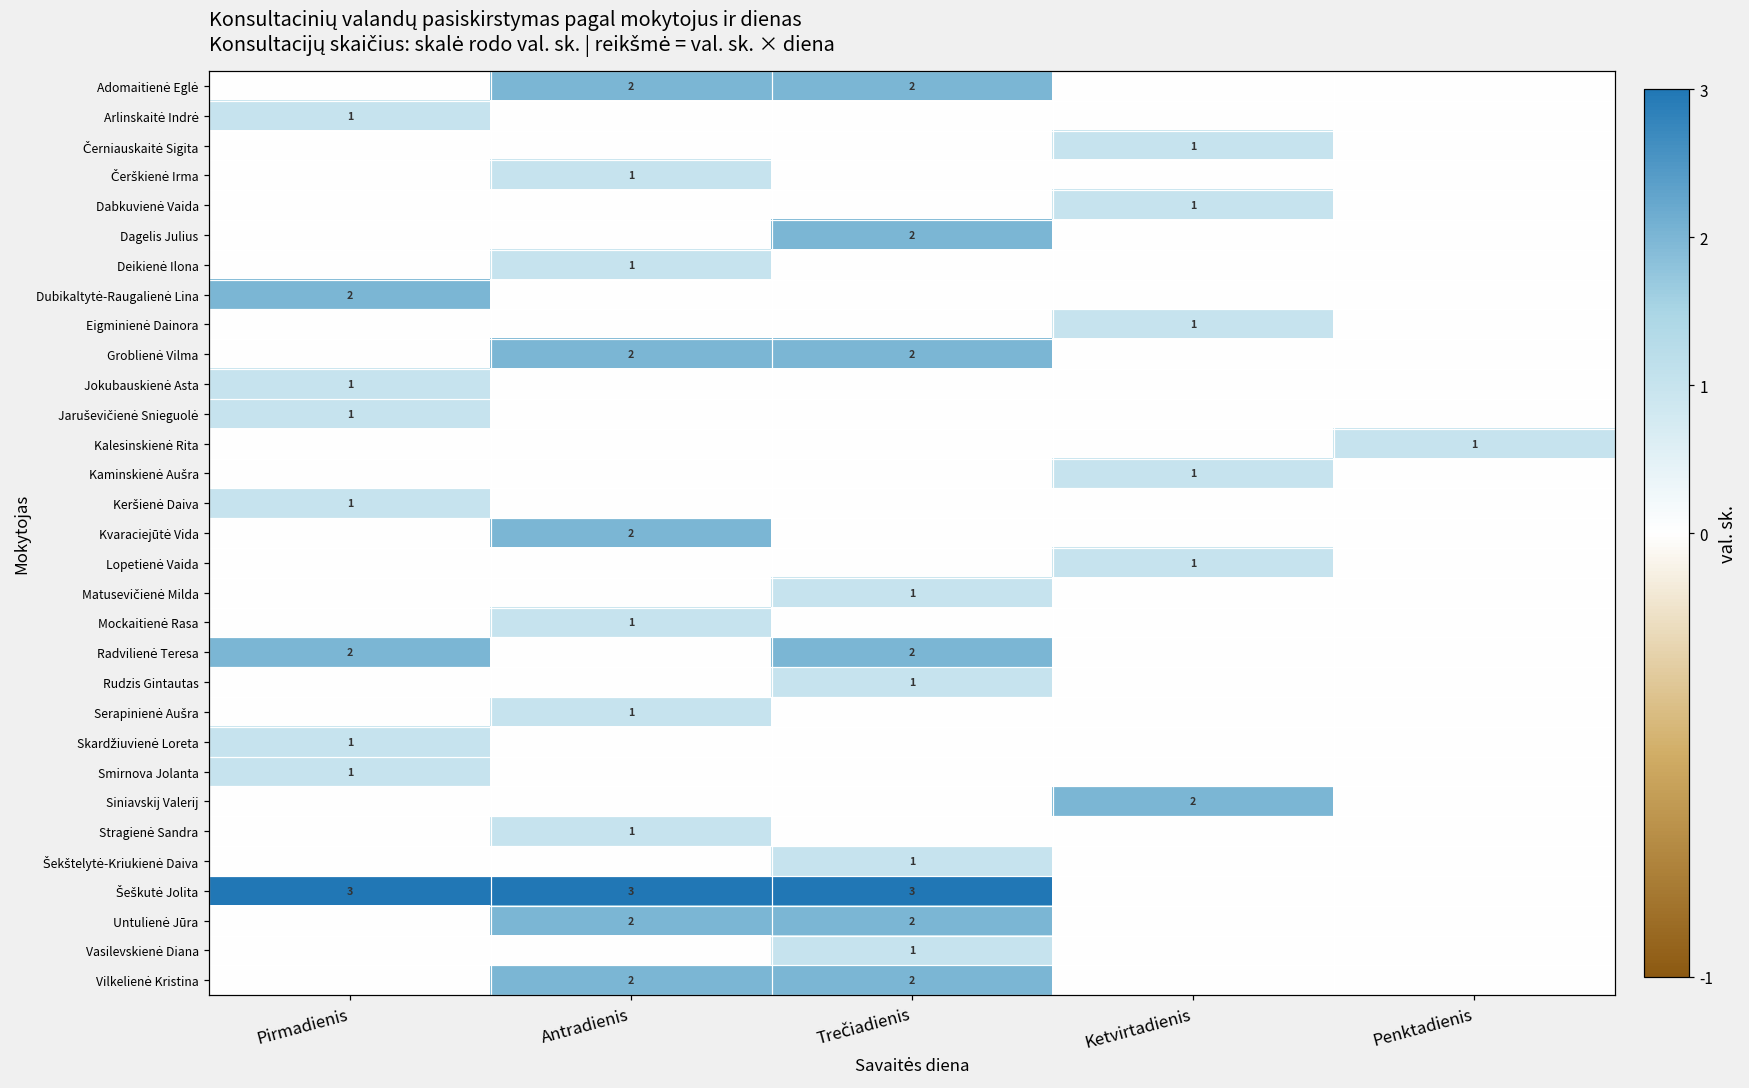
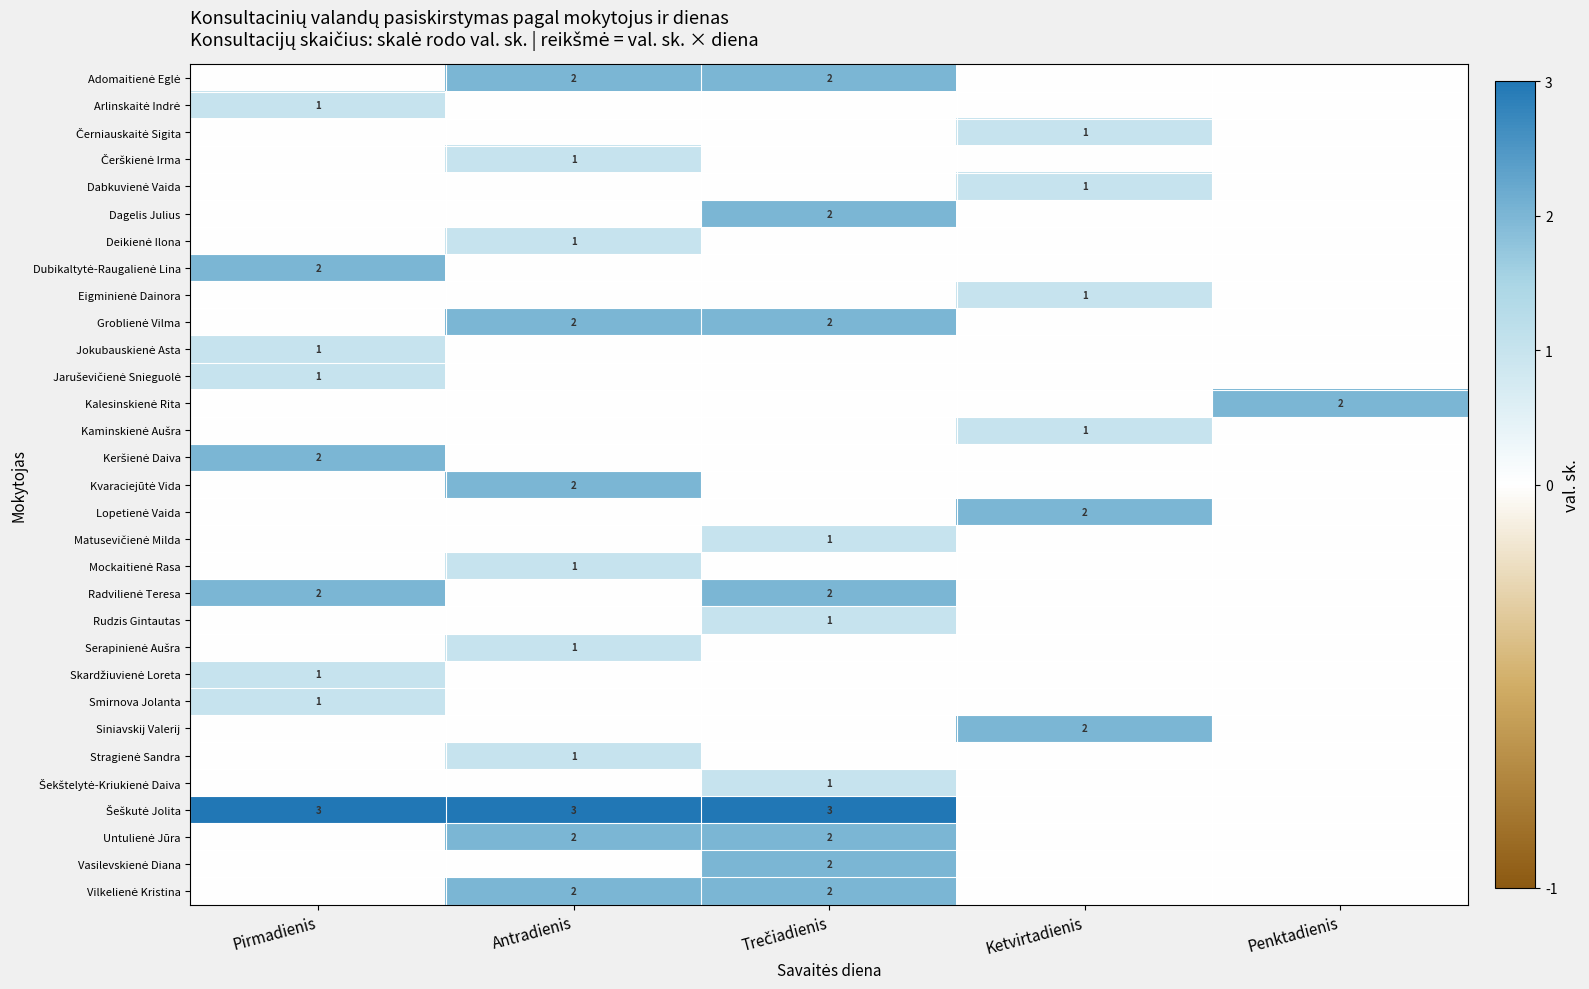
  {
    "Adomaitienė Eglė": {
      "Antradienis": 2,
      "Trečiadienis": 2
    },
    "Arlinskaitė Indrė": {
      "Pirmadienis": 1
    },
    "Černiauskaitė Sigita": {
      "Ketvirtadienis": 1
    },
    "Čerškienė Irma": {
      "Antradienis": 1
    },
    "Dabkuvienė Vaida": {
      "Ketvirtadienis": 1
    },
    "Dagelis Julius": {
      "Trečiadienis": 2
    },
    "Deikienė Ilona": {
      "Antradienis": 1
    },
    "Dubikaltytė-Raugalienė Lina": {
      "Pirmadienis": 2
    },
    "Eigminienė Dainora": {
      "Ketvirtadienis": 1
    },
    "Groblienė Vilma": {
      "Antradienis": 2,
      "Trečiadienis": 2
    },
    "Jokubauskienė Asta": {
      "Pirmadienis": 1
    },
    "Jaruševičienė Snieguolė": {
      "Pirmadienis": 1
    },
    "Kalesinskienė Rita": {
-     "Penktadienis": 1
+     "Penktadienis": 2
    },
    "Kaminskienė Aušra": {
      "Ketvirtadienis": 1
    },
    "Keršienė Daiva": {
-     "Pirmadienis": 1
+     "Pirmadienis": 2
    },
    "Kvaraciejūtė Vida": {
      "Antradienis": 2
    },
    "Lopetienė Vaida": {
-     "Ketvirtadienis": 1
+     "Ketvirtadienis": 2
    },
    "Matusevičienė Milda": {
      "Trečiadienis": 1
    },
    "Mockaitienė Rasa": {
      "Antradienis": 1
    },
    "Radvilienė Teresa": {
      "Pirmadienis": 2,
      "Trečiadienis": 2
    },
    "Rudzis Gintautas": {
      "Trečiadienis": 1
    },
    "Serapinienė Aušra": {
      "Antradienis": 1
    },
    "Skardžiuvienė Loreta": {
      "Pirmadienis": 1
    },
    "Smirnova Jolanta": {
      "Pirmadienis": 1
    },
    "Siniavskij Valerij": {
      "Ketvirtadienis": 2
    },
    "Stragienė Sandra": {
      "Antradienis": 1
    },
    "Šekštelytė-Kriukienė Daiva": {
      "Trečiadienis": 1
    },
    "Šeškutė Jolita": {
      "Pirmadienis": 3,
      "Antradienis": 3,
      "Trečiadienis": 3
    },
    "Untulienė Jūra": {
      "Antradienis": 2,
      "Trečiadienis": 2
    },
    "Vasilevskienė Diana": {
-     "Trečiadienis": 1
+     "Trečiadienis": 2
    },
    "Vilkelienė Kristina": {
      "Antradienis": 2,
      "Trečiadienis": 2
    }
  }
